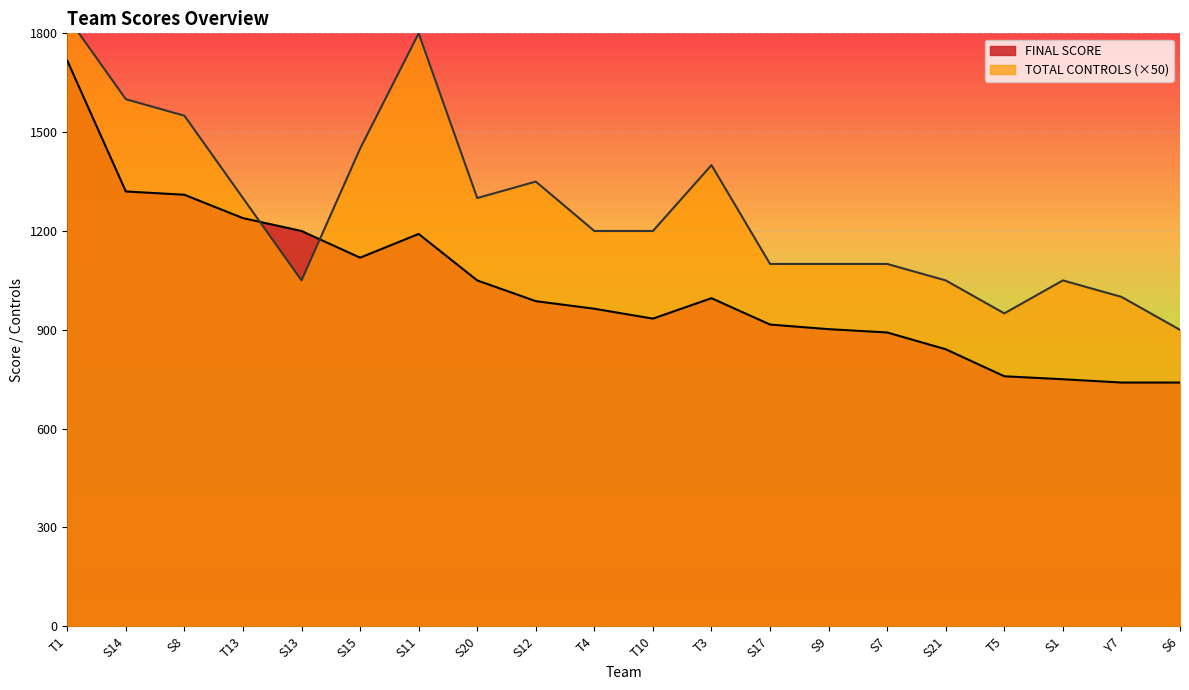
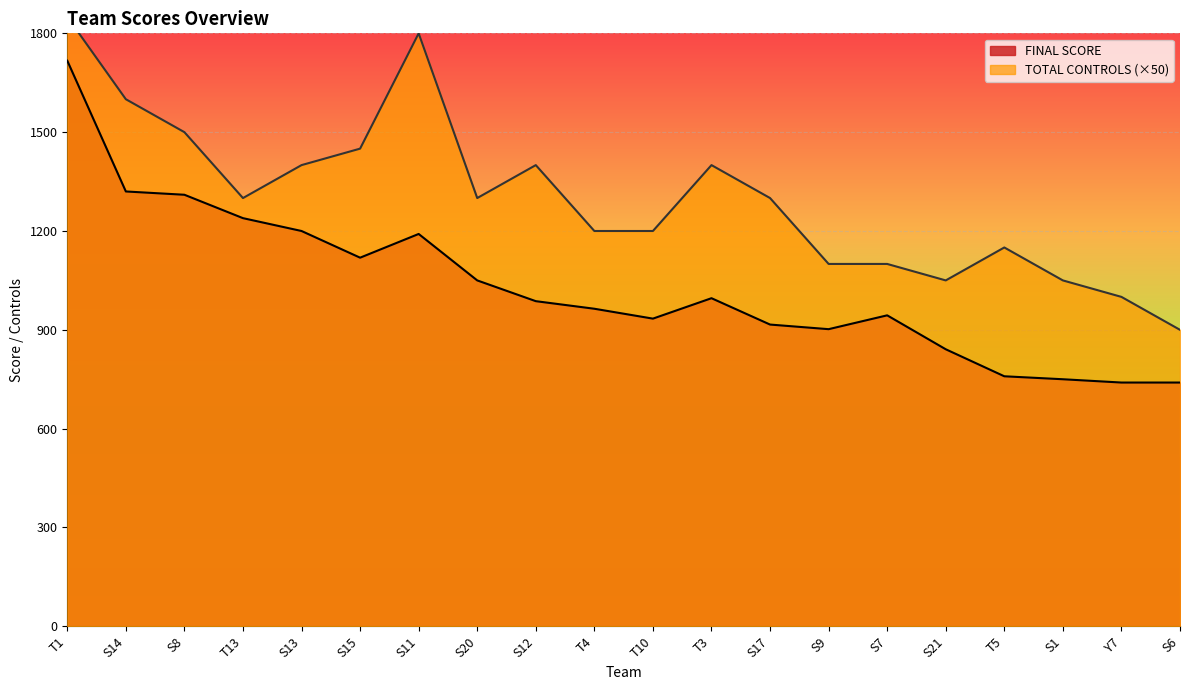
  {
    "FINAL SCORE": {
      "T1": 1720,
      "S14": 1320,
      "S8": 1310,
      "T13": 1240,
      "S13": 1200,
      "S15": 1120,
      "S11": 1190,
      "S20": 1050,
      "S12": 990,
      "T4": 960,
      "T10": 930,
      "T3": 1000,
      "S17": 920,
      "S9": 900,
-     "S7": 890,
+     "S7": 940,
      "S21": 840,
      "T5": 760,
      "S1": 750,
      "Y7": 740,
      "S6": 740
    },
    "TOTAL CONTROLS (×50)": {
      "S14": 1600,
-     "S8": 1550,
+     "S8": 1500,
      "T13": 1300,
-     "S13": 1050,
+     "S13": 1400,
      "S15": 1450,
      "S11": 1800,
      "S20": 1300,
-     "S12": 1350,
+     "S12": 1400,
      "T4": 1200,
      "T10": 1200,
      "T3": 1400,
-     "S17": 1100,
+     "S17": 1300,
      "S9": 1100,
      "S7": 1100,
      "S21": 1050,
-     "T5": 950,
+     "T5": 1150,
      "S1": 1050,
      "Y7": 1000,
      "S6": 900
    }
  }
